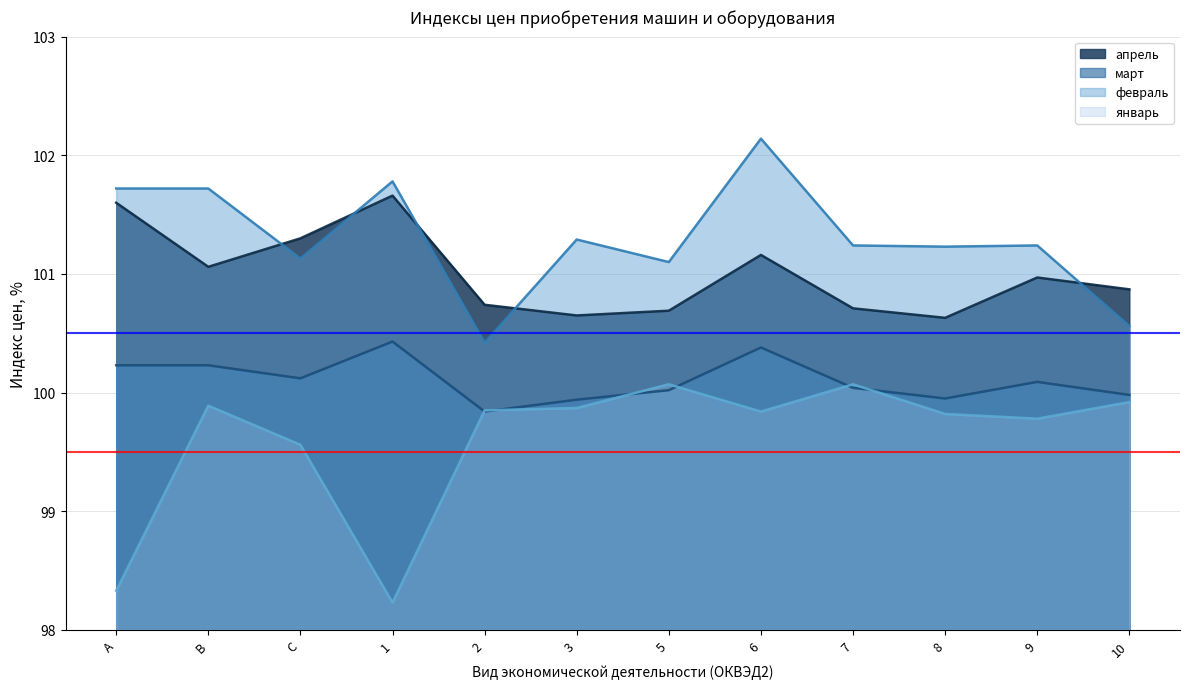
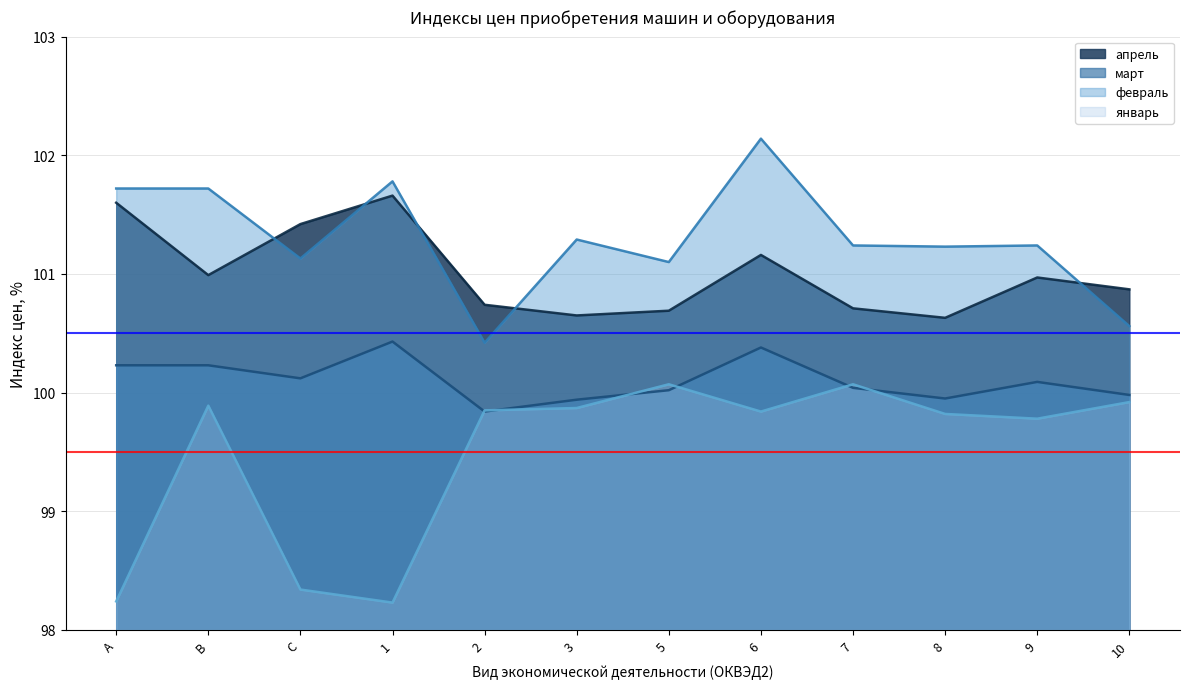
  {
    "апрель": {
      "A": 101.60,
-     "B": 101.06,
-     "C": 101.30,
+     "B": 100.99,
+     "C": 101.42,
      "1": 101.66,
      "2": 100.74,
      "3": 100.65,
      "5": 100.69,
      "6": 101.16,
      "7": 100.71,
      "8": 100.63,
      "9": 100.97,
      "10": 100.87
    },
    "март": {
      "A": 100.23,
      "B": 100.23,
      "C": 100.12,
      "1": 100.43,
      "3": 99.94,
      "5": 100.02,
      "6": 100.38,
      "7": 100.04,
      "8": 99.95,
      "9": 100.09,
      "10": 99.98
    },
    "февраль": {
      "A": 101.72,
      "B": 101.72,
      "C": 101.13,
      "1": 101.78,
      "2": 100.42,
      "3": 101.29,
      "5": 101.10,
      "6": 102.14,
      "7": 101.24,
      "8": 101.23,
      "9": 101.24,
      "10": 100.56
    },
    "январь": {
-     "A": 98.33,
+     "A": 98.24,
      "B": 99.89,
-     "C": 99.56,
+     "C": 98.34,
      "1": 98.23,
      "3": 99.87,
      "5": 100.07,
      "6": 99.84,
      "7": 100.07,
      "8": 99.82,
      "9": 99.78,
      "10": 99.92
    }
  }
